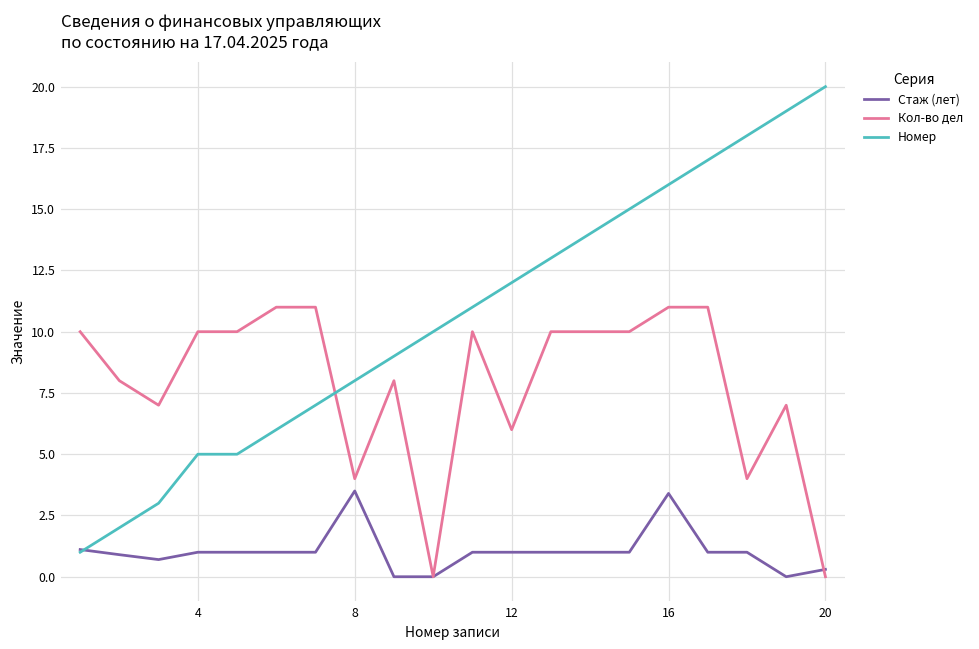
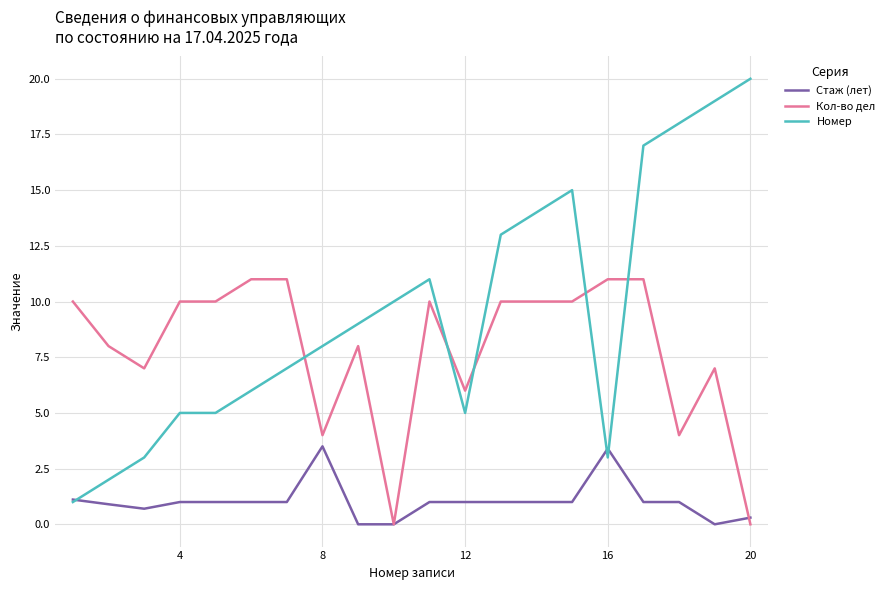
  {
    "Стаж (лет)": {
      "4": 1,
      "8": 3.5,
      "12": 1,
      "16": 3.4,
      "20": 0.3
    },
    "Кол-во дел": {
      "4": 10,
      "8": 4,
      "12": 6,
      "16": 11,
      "20": 0
    },
    "Номер": {
      "4": 5,
      "8": 8,
-     "12": 12,
-     "16": 16,
+     "12": 5,
+     "16": 3,
      "20": 20
    }
  }
